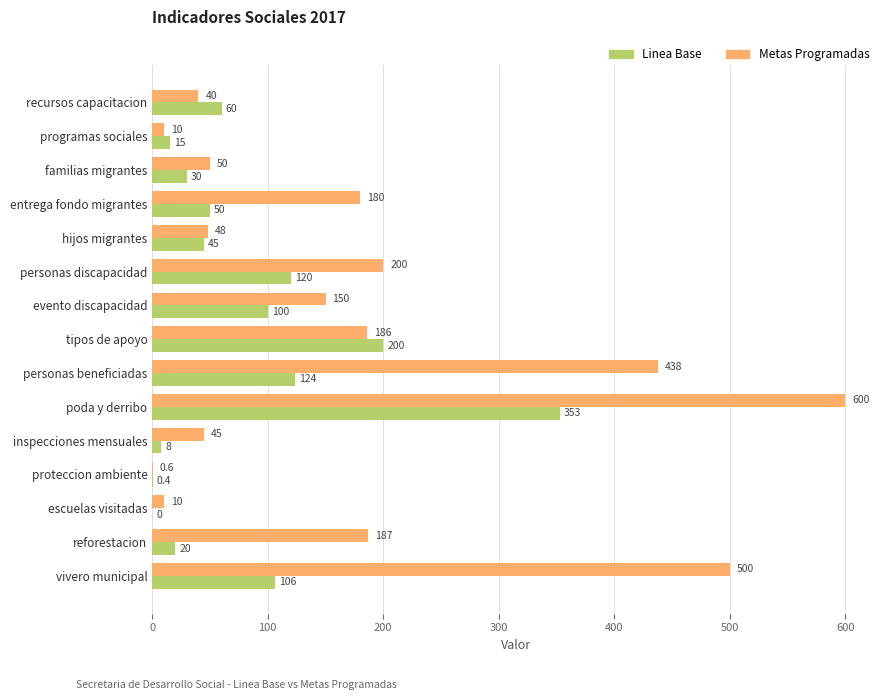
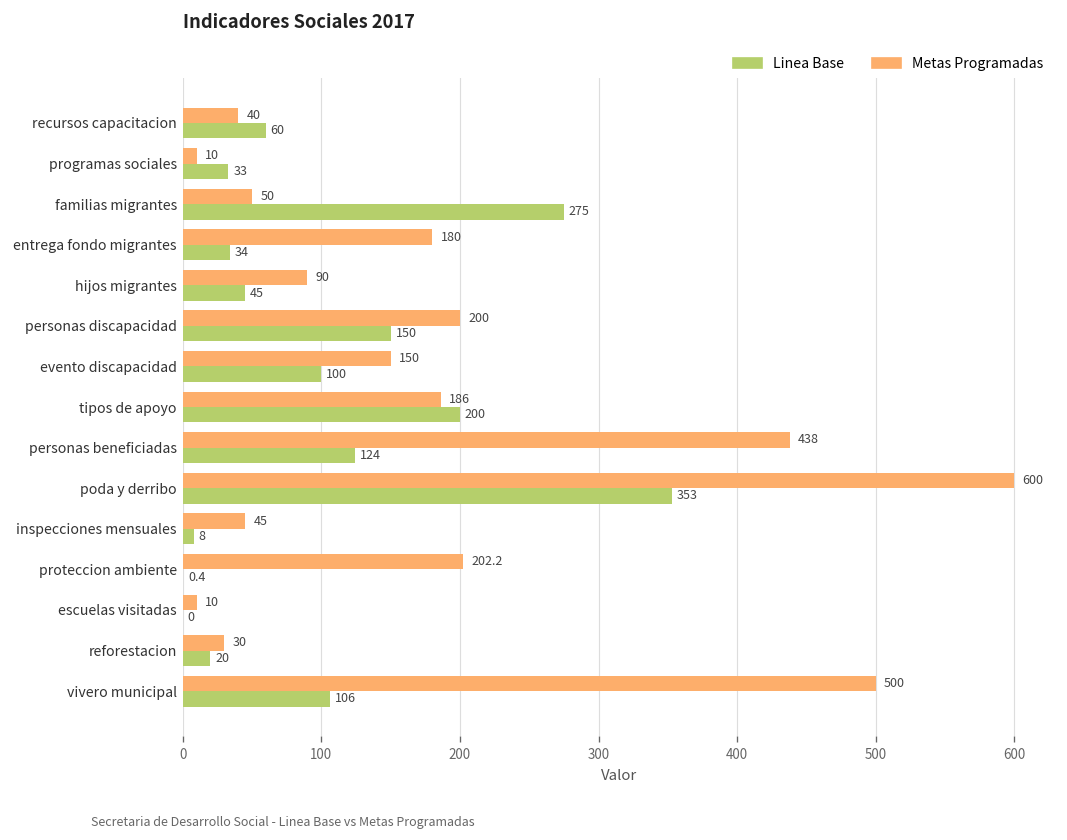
  {
    "Linea Base": {
      "recursos capacitacion": 60,
-     "programas sociales": 15,
-     "familias migrantes": 30,
-     "entrega fondo migrantes": 50,
+     "programas sociales": 33,
+     "familias migrantes": 275,
+     "entrega fondo migrantes": 34,
      "hijos migrantes": 45,
-     "personas discapacidad": 120,
+     "personas discapacidad": 150,
      "evento discapacidad": 100,
      "tipos de apoyo": 200,
      "personas beneficiadas": 124,
      "poda y derribo": 353,
      "inspecciones mensuales": 8,
      "proteccion ambiente": 0.4,
      "escuelas visitadas": 0,
      "reforestacion": 20,
      "vivero municipal": 106
    },
    "Metas Programadas": {
      "recursos capacitacion": 40,
      "programas sociales": 10,
      "familias migrantes": 50,
      "entrega fondo migrantes": 180,
-     "hijos migrantes": 48,
+     "hijos migrantes": 90,
      "personas discapacidad": 200,
      "evento discapacidad": 150,
      "tipos de apoyo": 186,
      "personas beneficiadas": 438,
      "poda y derribo": 600,
      "inspecciones mensuales": 45,
-     "proteccion ambiente": 0.6,
+     "proteccion ambiente": 202.2,
      "escuelas visitadas": 10,
-     "reforestacion": 187,
+     "reforestacion": 30,
      "vivero municipal": 500
    }
  }
